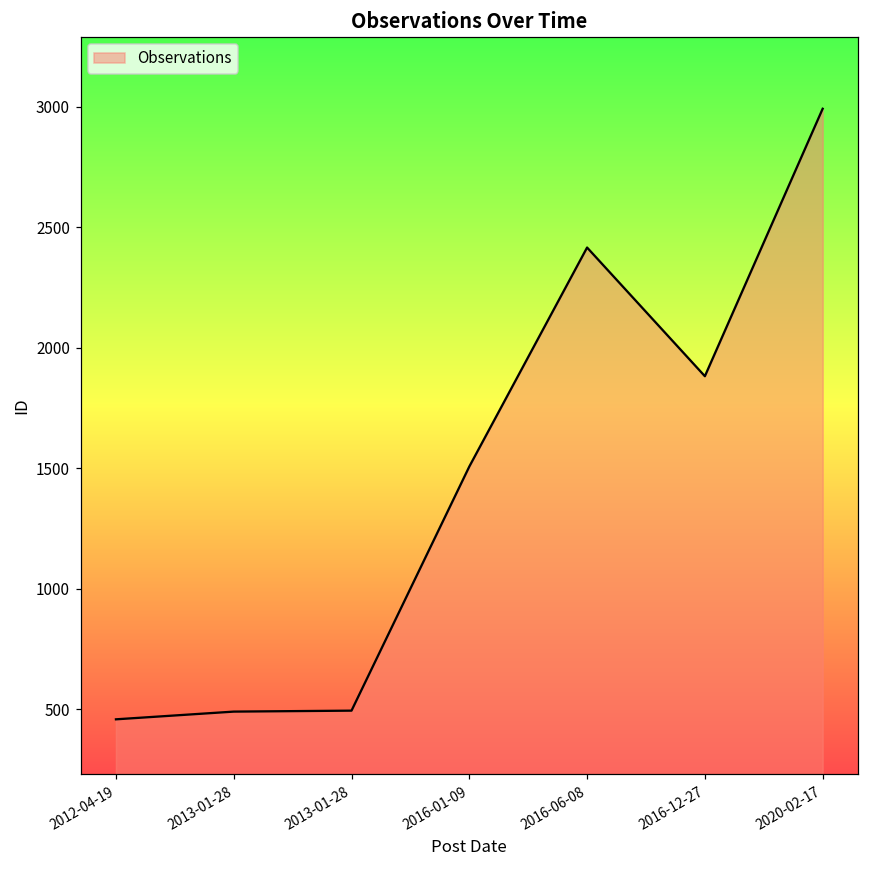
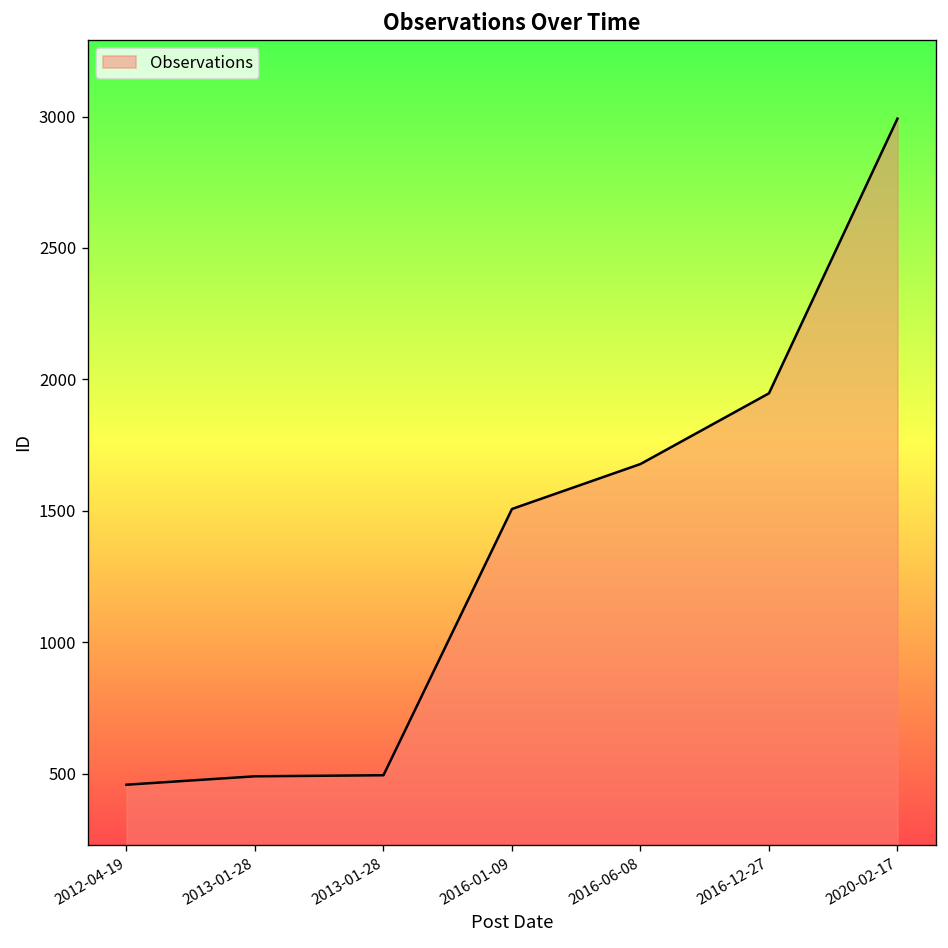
  {
    "2012-04-19": 460,
    "2016-01-09": 1510,
-   "2016-06-08": 2420,
-   "2016-12-27": 1880,
+   "2016-06-08": 1680,
+   "2016-12-27": 1950,
    "2020-02-17": 2990
  }
